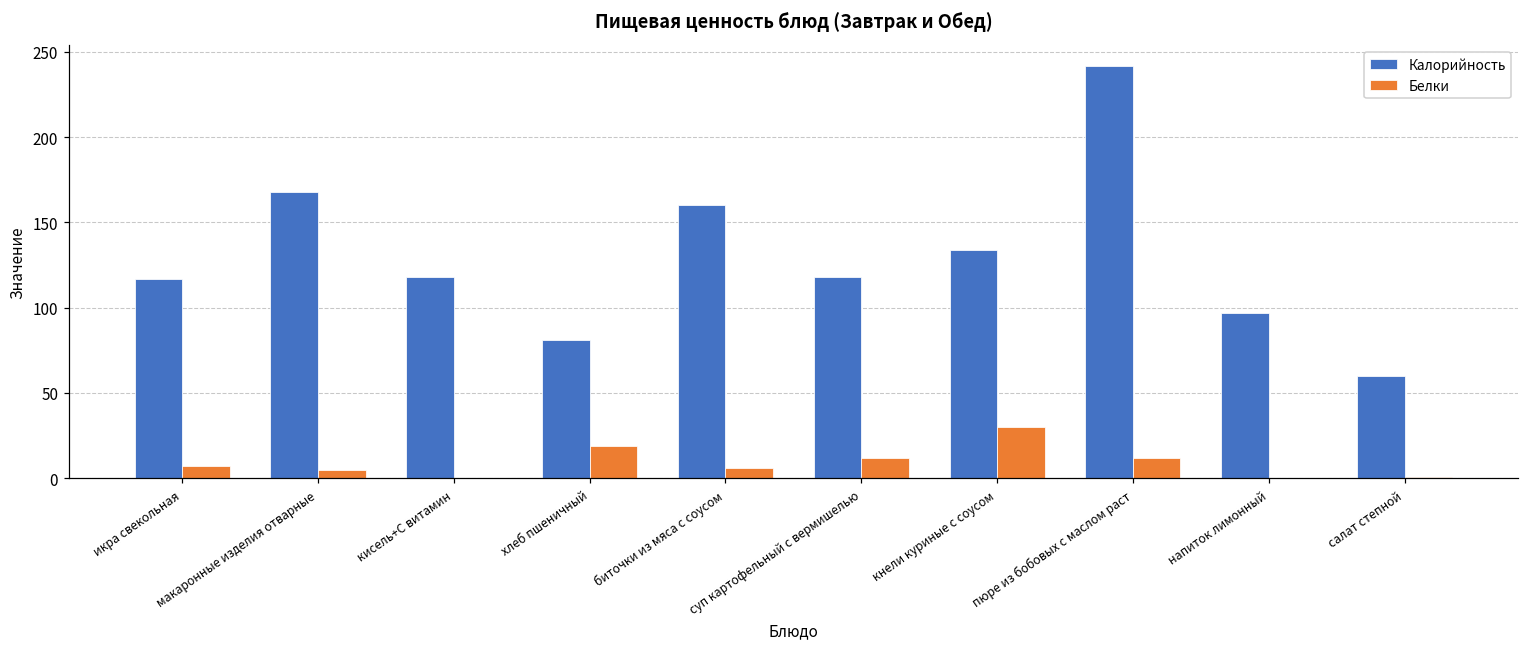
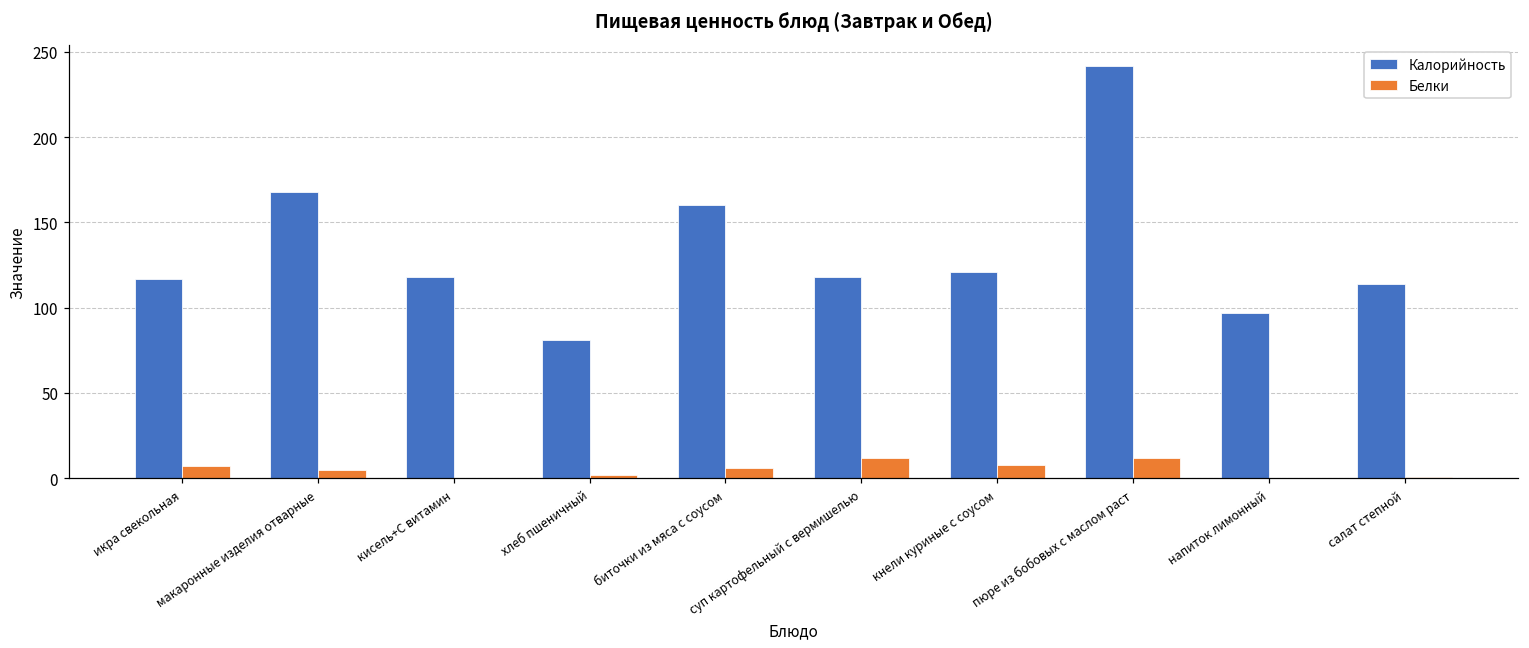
  {
    "Калорийность": {
      "икра свекольная": 117,
      "макаронные изделия отварные": 168,
      "кисель+С витамин": 118,
      "хлеб пшеничный": 81,
      "биточки из мяса с соусом": 160,
      "суп картофельный с вермишелью": 118,
-     "кнели куриные с соусом": 134,
+     "кнели куриные с соусом": 121,
      "пюре из бобовых с маслом раст": 242,
      "напиток лимонный": 97,
-     "салат степной": 60
+     "салат степной": 114
    },
    "Белки": {
      "икра свекольная": 7,
      "макаронные изделия отварные": 5,
      "кисель+С витамин": 0,
-     "хлеб пшеничный": 19,
+     "хлеб пшеничный": 2,
      "биточки из мяса с соусом": 6,
      "суп картофельный с вермишелью": 12,
-     "кнели куриные с соусом": 30,
+     "кнели куриные с соусом": 8,
      "пюре из бобовых с маслом раст": 12,
      "напиток лимонный": 0
    }
  }
